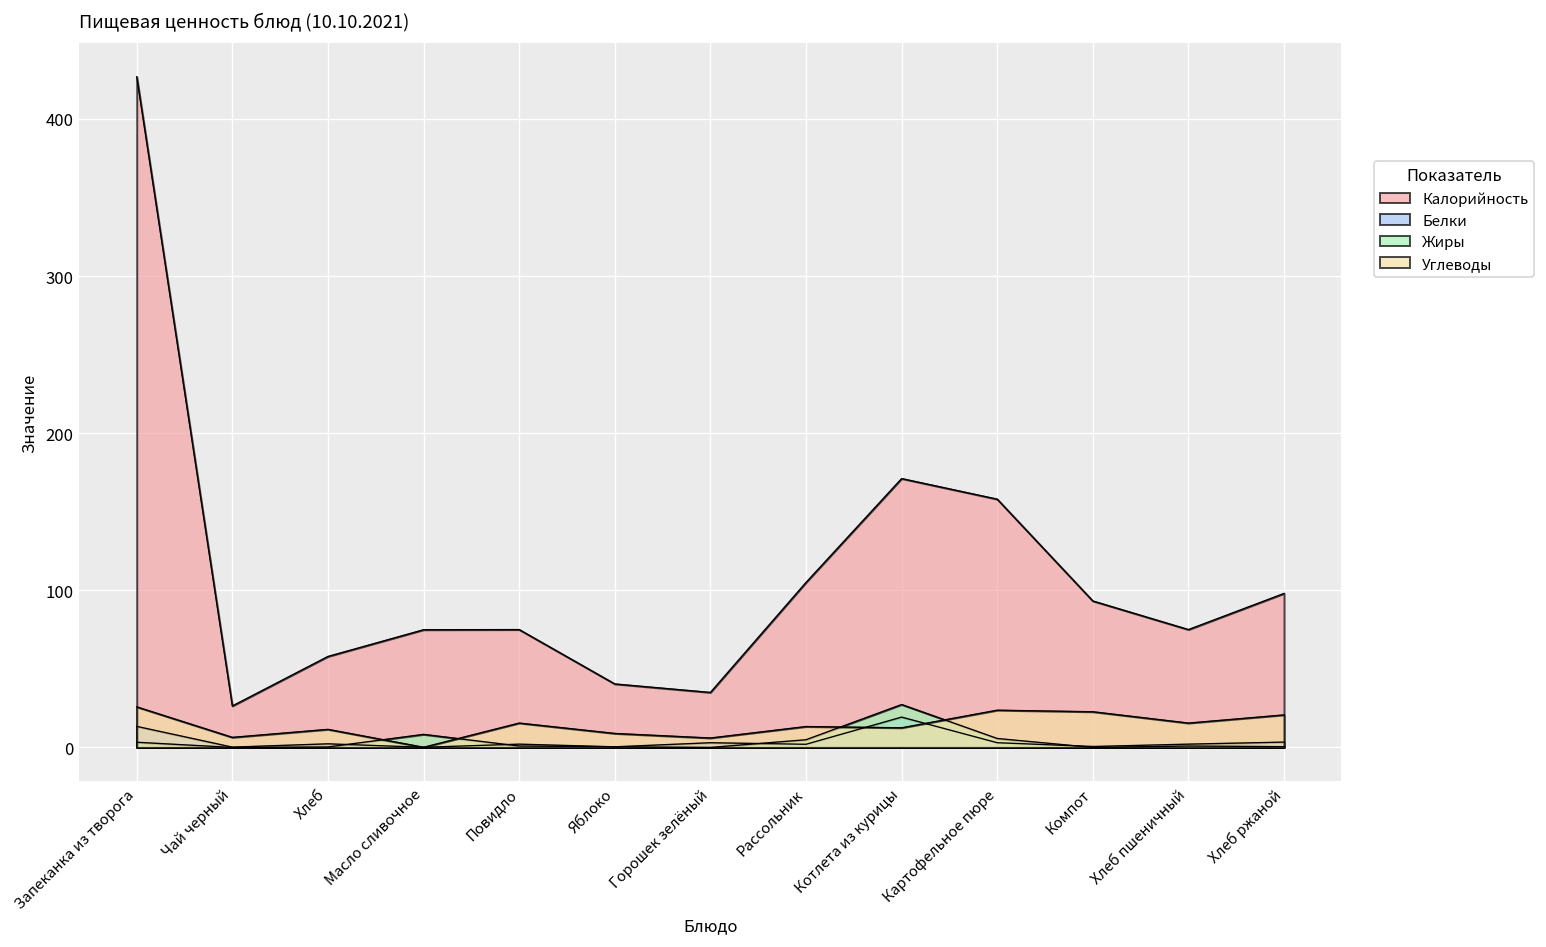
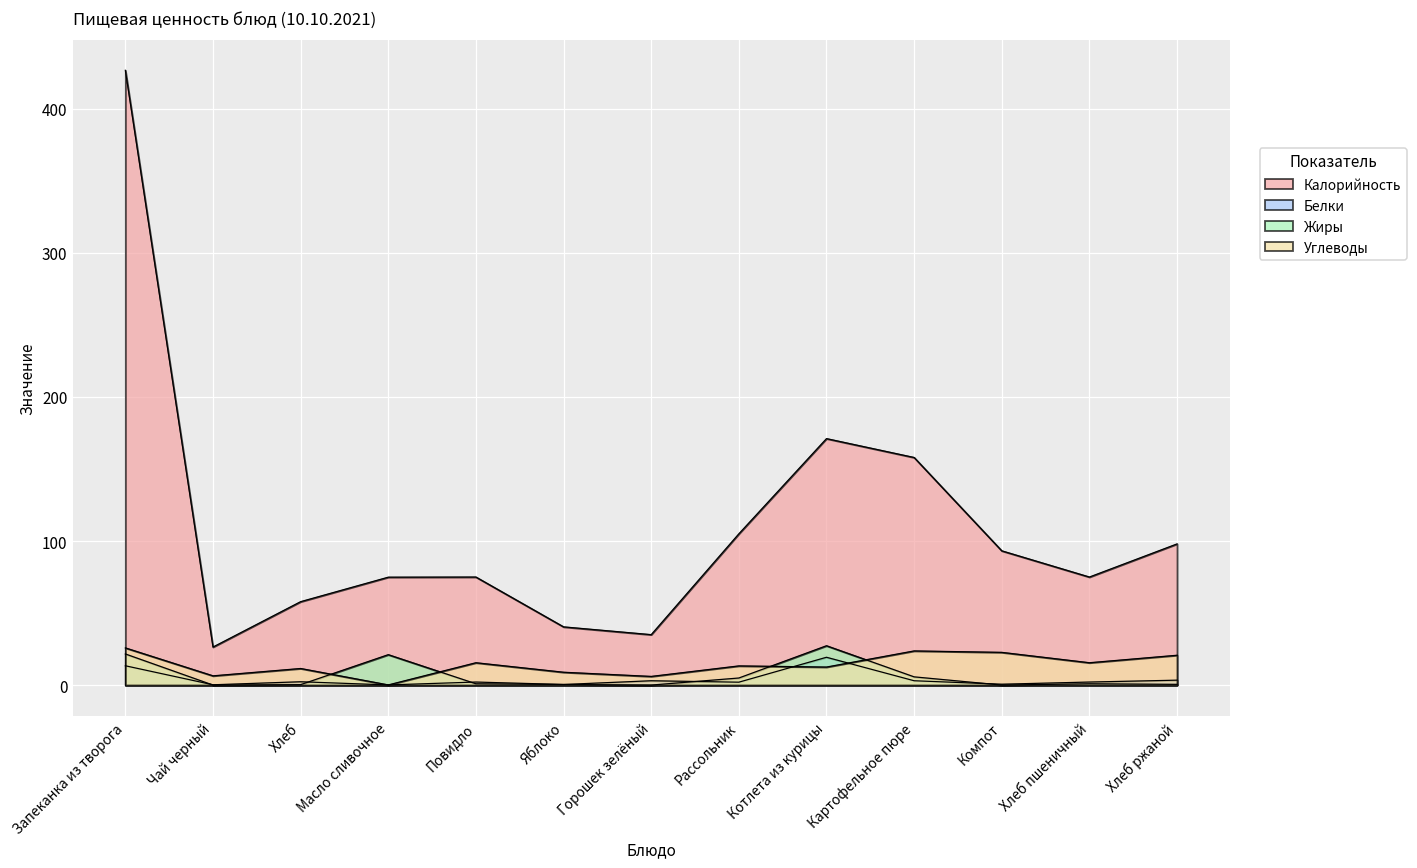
  {
    "Белки": {
      "Запеканка из творога": 13,
      "Хлеб": 2,
      "Горошек зелёный": 3,
      "Рассольник": 2,
      "Котлета из курицы": 19,
      "Картофельное пюре": 3,
      "Хлеб ржаной": 3
    },
    "Жиры": {
-     "Запеканка из творога": 3,
+     "Запеканка из творога": 22,
      "Хлеб": 0,
-     "Масло сливочное": 8,
+     "Масло сливочное": 21,
      "Горошек зелёный": 0,
      "Рассольник": 5,
      "Котлета из курицы": 27,
      "Картофельное пюре": 6,
      "Хлеб ржаной": 1
    }
  }
